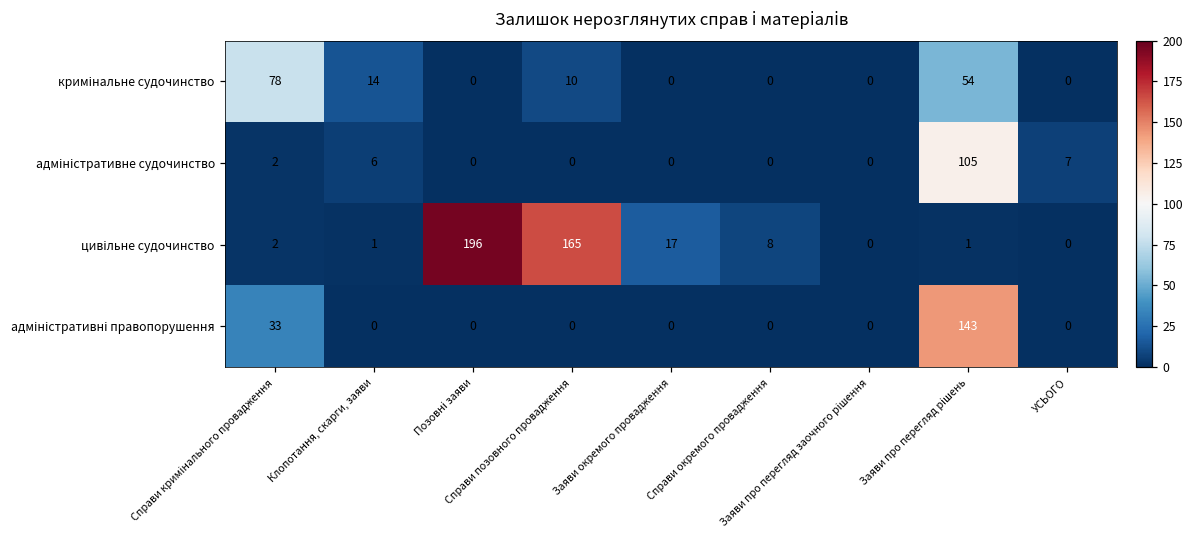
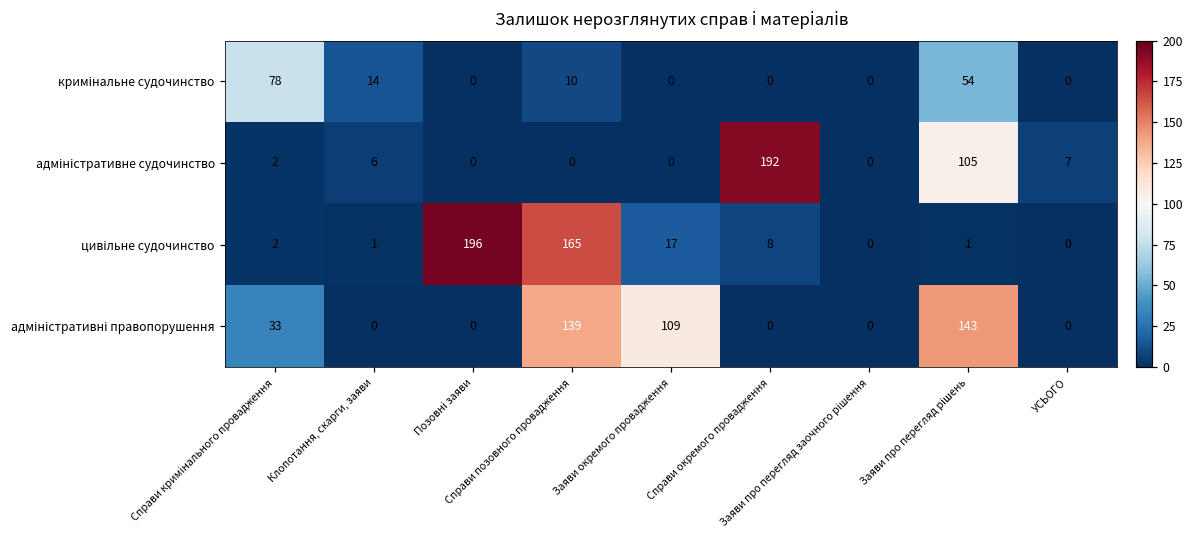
  {
    "кримінальне судочинство": {
      "Справи кримінального провадження": 78,
      "Клопотання, скарги, заяви": 14,
      "Позовні заяви": 0,
      "Справи позовного провадження": 10,
      "Заяви окремого провадження": 0,
      "Справи окремого провадження": 0,
      "Заяви про перегляд заочного рішення": 0,
      "Заяви про перегляд рішень": 54,
      "УСЬОГО": 0
    },
    "адміністративне судочинство": {
      "Справи кримінального провадження": 2,
      "Клопотання, скарги, заяви": 6,
      "Позовні заяви": 0,
      "Справи позовного провадження": 0,
      "Заяви окремого провадження": 0,
-     "Справи окремого провадження": 0,
+     "Справи окремого провадження": 192,
      "Заяви про перегляд заочного рішення": 0,
      "Заяви про перегляд рішень": 105,
      "УСЬОГО": 7
    },
    "цивільне судочинство": {
      "Справи кримінального провадження": 2,
      "Клопотання, скарги, заяви": 1,
      "Позовні заяви": 196,
      "Справи позовного провадження": 165,
      "Заяви окремого провадження": 17,
      "Справи окремого провадження": 8,
      "Заяви про перегляд заочного рішення": 0,
      "Заяви про перегляд рішень": 1,
      "УСЬОГО": 0
    },
    "адміністративні правопорушення": {
      "Справи кримінального провадження": 33,
      "Клопотання, скарги, заяви": 0,
      "Позовні заяви": 0,
-     "Справи позовного провадження": 0,
-     "Заяви окремого провадження": 0,
+     "Справи позовного провадження": 139,
+     "Заяви окремого провадження": 109,
      "Справи окремого провадження": 0,
      "Заяви про перегляд заочного рішення": 0,
      "Заяви про перегляд рішень": 143,
      "УСЬОГО": 0
    }
  }
